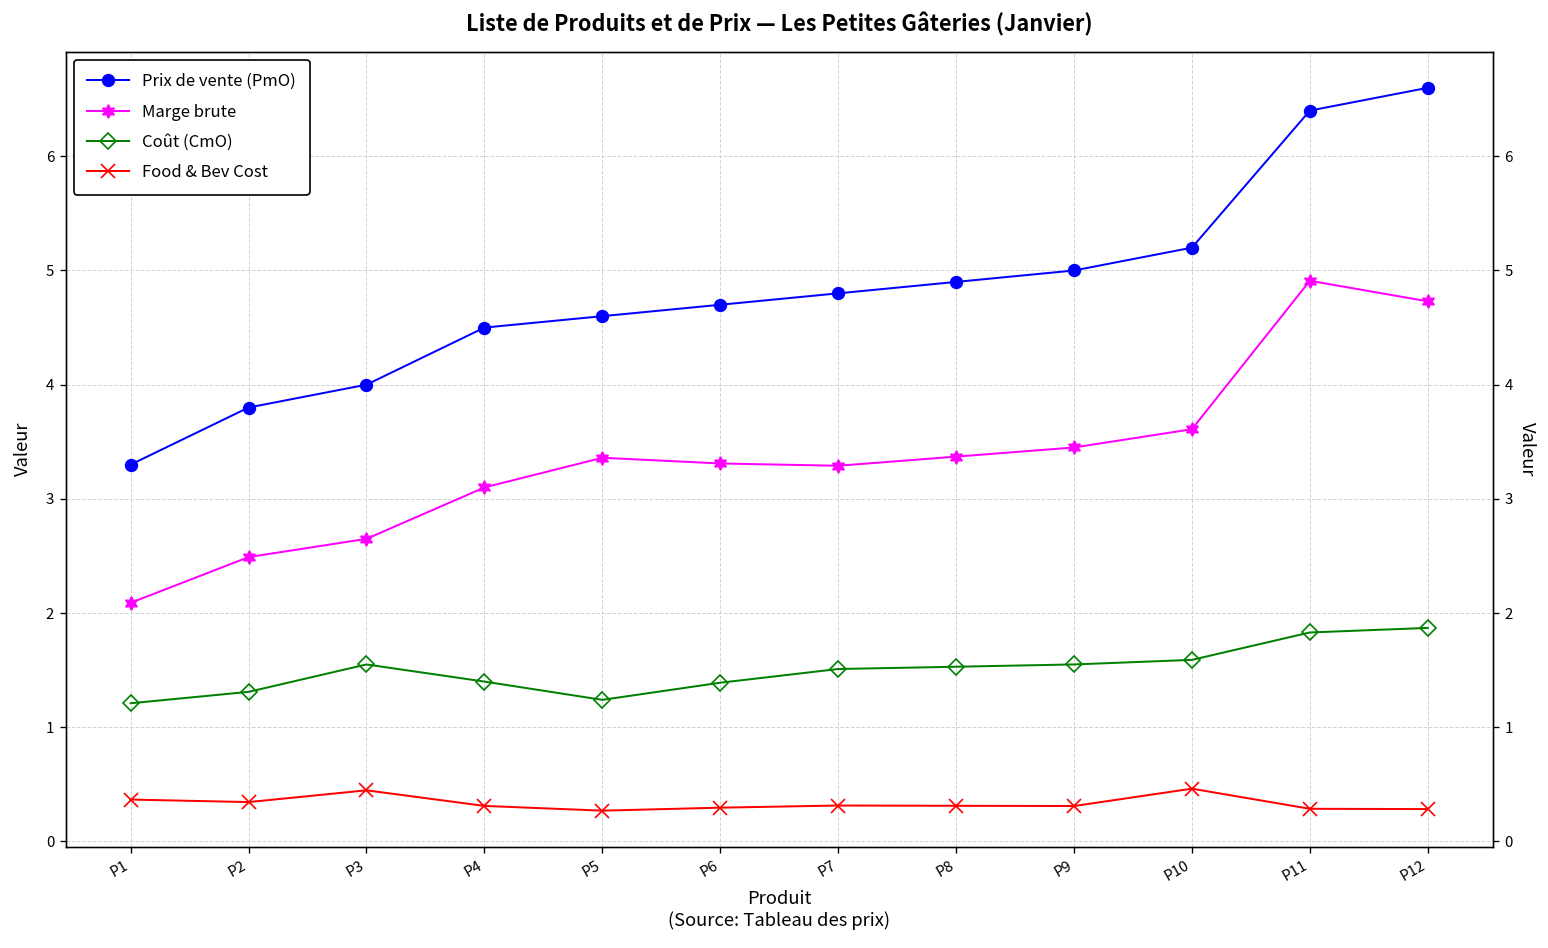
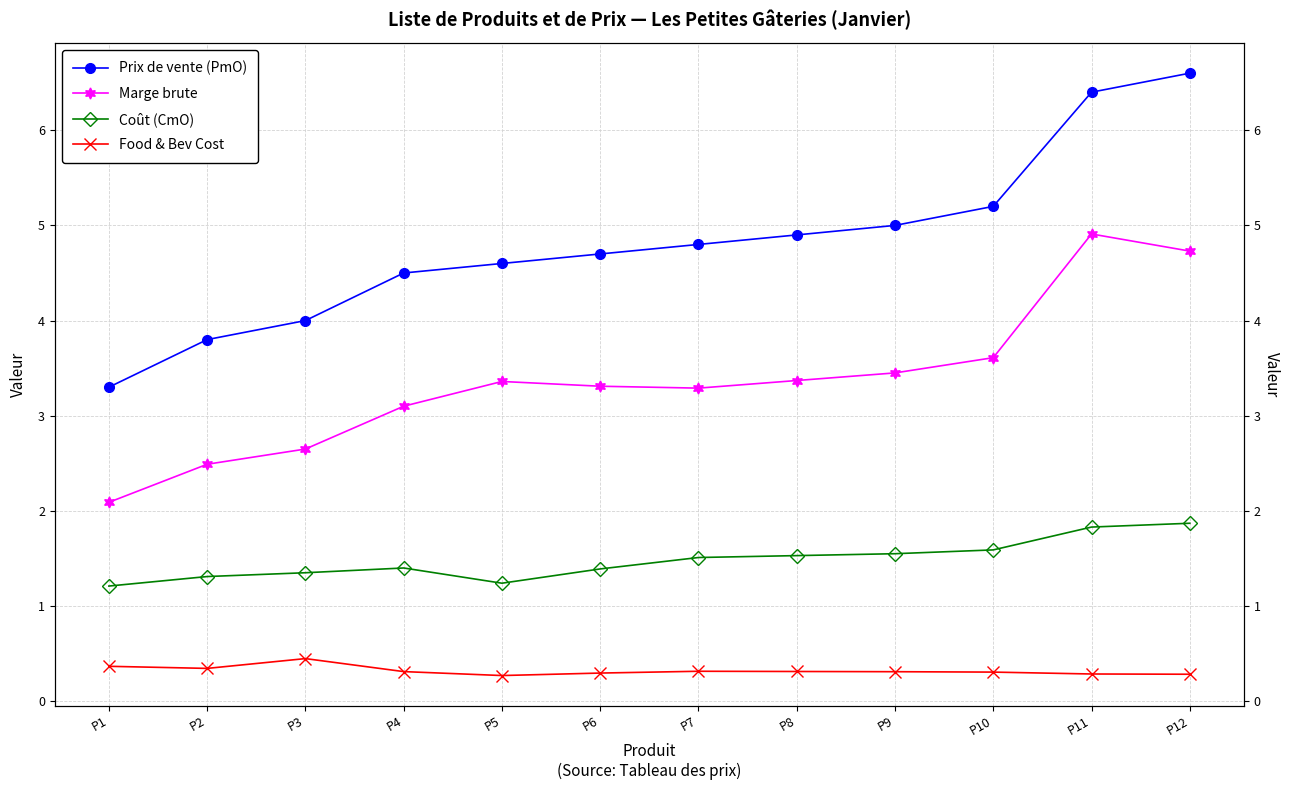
  {
    "Prix de vente (PmO)": {
      "P1": 3.3,
      "P2": 3.8,
      "P3": 4.0,
      "P4": 4.5,
      "P5": 4.6,
      "P6": 4.7,
      "P7": 4.8,
      "P8": 4.9,
      "P9": 5.0,
      "P10": 5.2,
      "P11": 6.4,
      "P12": 6.6
    },
    "Marge brute": {
      "P1": 2.1,
      "P2": 2.5,
      "P3": 2.7,
      "P4": 3.1,
      "P5": 3.4,
      "P6": 3.3,
      "P7": 3.3,
      "P8": 3.4,
      "P9": 3.5,
      "P10": 3.6,
      "P11": 4.9,
      "P12": 4.7
    },
    "Coût (CmO)": {
      "P1": 1.2,
      "P2": 1.3,
-     "P3": 1.6,
+     "P3": 1.4,
      "P4": 1.4,
      "P5": 1.2,
      "P6": 1.4,
      "P7": 1.5,
      "P8": 1.5,
      "P9": 1.6,
      "P10": 1.6,
      "P11": 1.8,
      "P12": 1.9
    },
    "Food & Bev Cost": {
      "P1": 0.4,
      "P2": 0.3,
      "P3": 0.4,
      "P4": 0.3,
      "P5": 0.3,
      "P6": 0.3,
      "P7": 0.3,
      "P8": 0.3,
      "P9": 0.3,
-     "P10": 0.5,
+     "P10": 0.3,
      "P11": 0.3,
      "P12": 0.3
    }
  }
